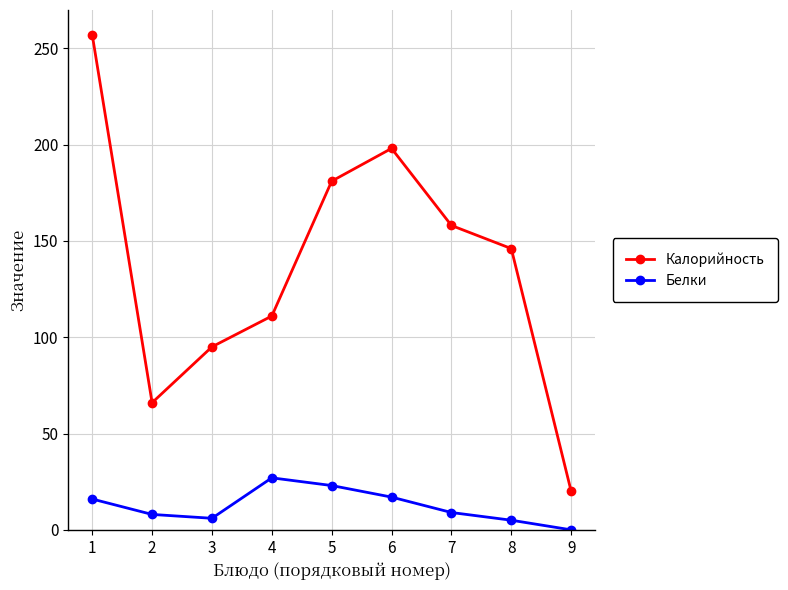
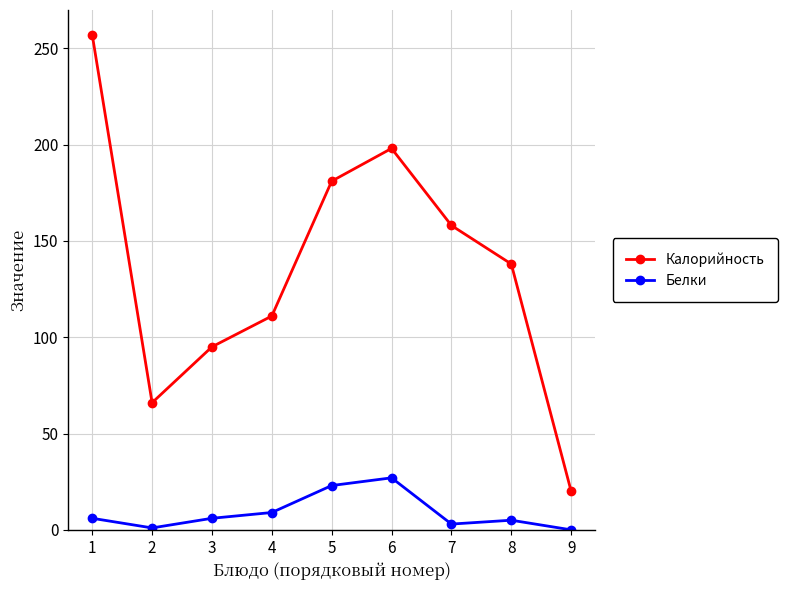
  {
    "Калорийность": {
      "1": 257,
      "2": 66,
      "3": 95,
      "4": 111,
      "5": 181,
      "6": 198,
      "7": 158,
-     "8": 146,
+     "8": 138,
      "9": 20
    },
    "Белки": {
-     "1": 16,
-     "2": 8,
+     "1": 6,
+     "2": 1,
      "3": 6,
-     "4": 27,
+     "4": 9,
      "5": 23,
-     "6": 17,
-     "7": 9,
+     "6": 27,
+     "7": 3,
      "8": 5,
      "9": 0
    }
  }
